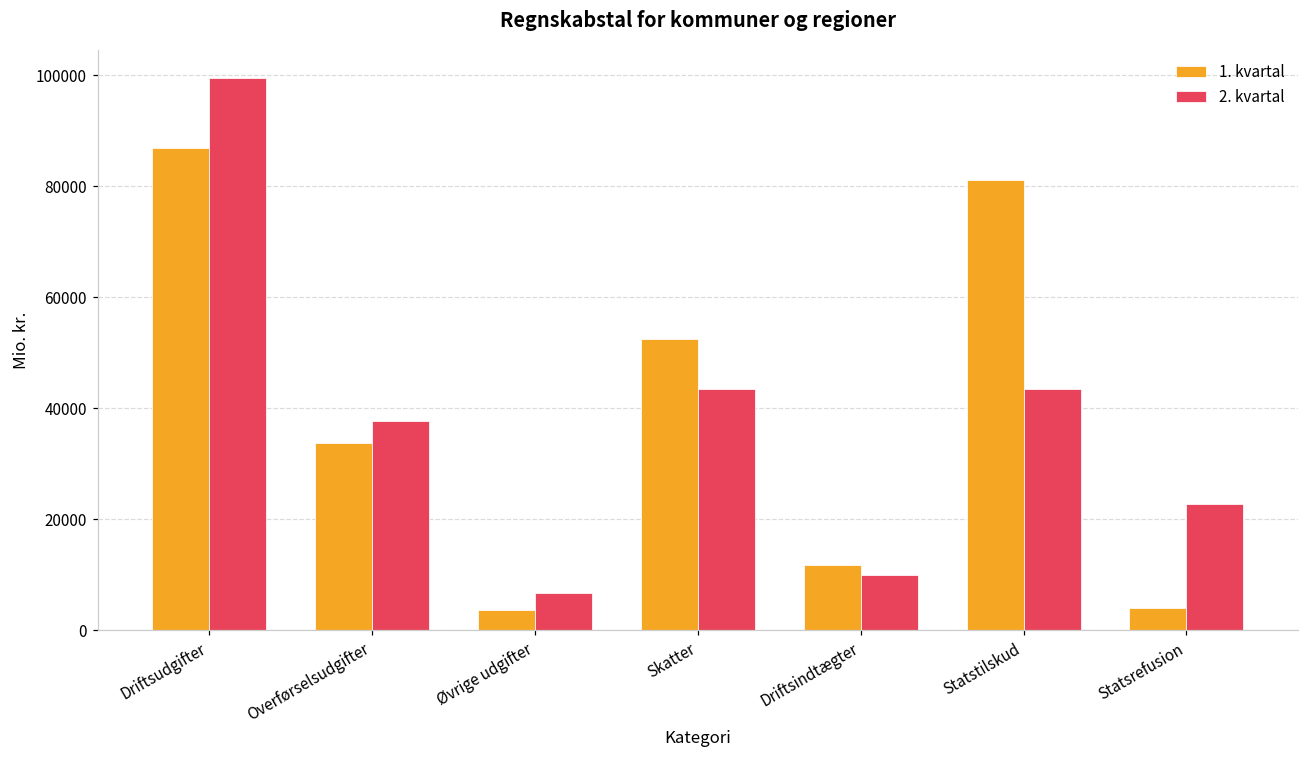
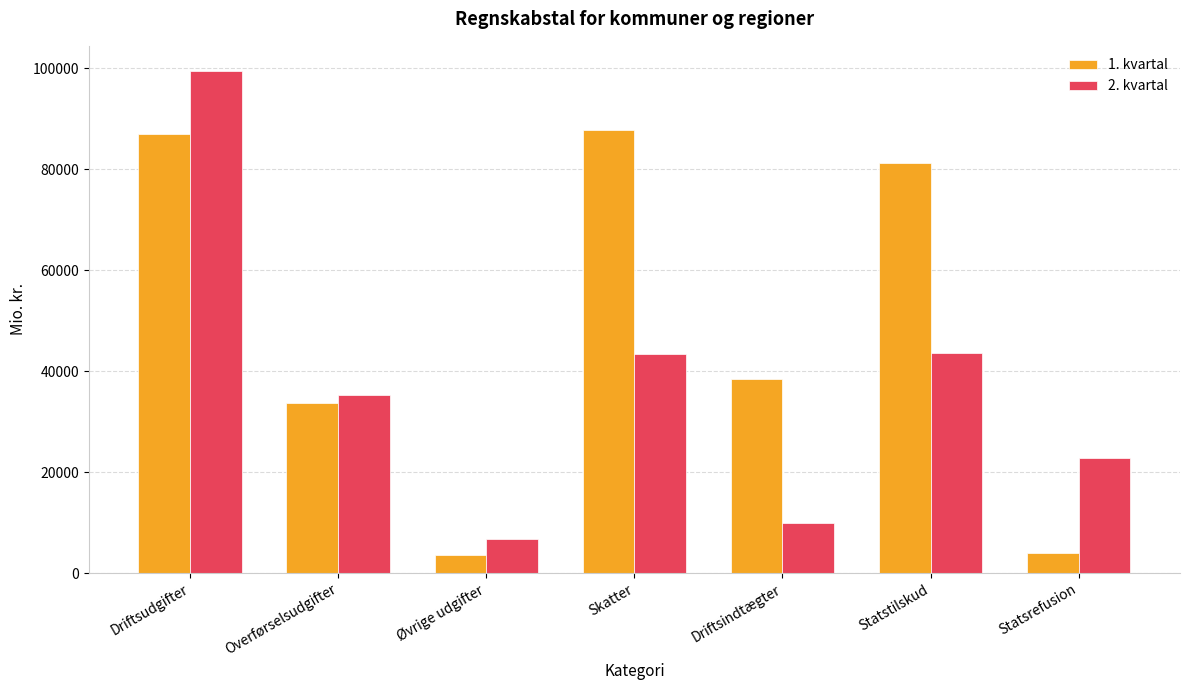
  {
    "1. kvartal": {
      "Driftsudgifter": 87000,
      "Overførselsudgifter": 34000,
      "Øvrige udgifter": 4000,
-     "Skatter": 52000,
-     "Driftsindtægter": 12000,
+     "Skatter": 88000,
+     "Driftsindtægter": 38000,
      "Statstilskud": 81000,
      "Statsrefusion": 4000
    },
    "2. kvartal": {
      "Driftsudgifter": 100000,
-     "Overførselsudgifter": 38000,
+     "Overførselsudgifter": 35000,
      "Øvrige udgifter": 7000,
      "Skatter": 43000,
      "Driftsindtægter": 10000,
      "Statstilskud": 44000,
      "Statsrefusion": 23000
    }
  }
